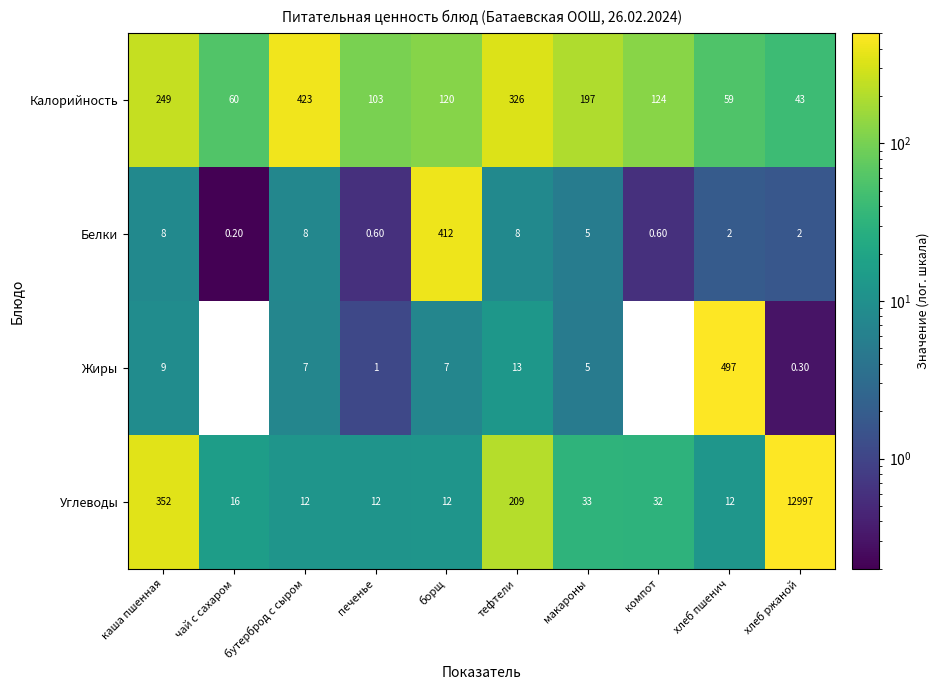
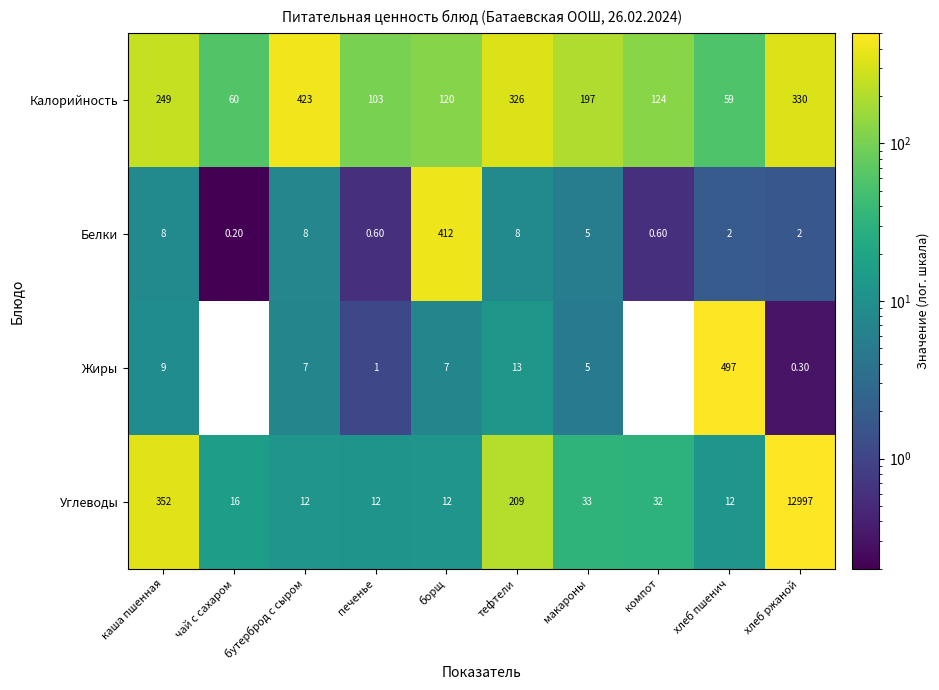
  {
    "Калорийность": {
      "каша пшенная": 249,
      "чай с сахаром": 60,
      "бутерброд с сыром": 423,
      "печенье": 103,
      "борщ": 120,
      "тефтели": 326,
      "макароны": 197,
      "компот": 124,
      "хлеб пшенич": 59,
-     "хлеб ржаной": 43
+     "хлеб ржаной": 330
    },
    "Белки": {
      "каша пшенная": 8,
      "чай с сахаром": 0.20,
      "бутерброд с сыром": 8,
      "печенье": 0.60,
      "борщ": 412,
      "тефтели": 8,
      "макароны": 5,
      "компот": 0.60,
      "хлеб пшенич": 2,
      "хлеб ржаной": 2
    },
    "Жиры": {
      "каша пшенная": 9,
      "бутерброд с сыром": 7,
      "печенье": 1,
      "борщ": 7,
      "тефтели": 13,
      "макароны": 5,
      "хлеб пшенич": 497,
      "хлеб ржаной": 0.30
    },
    "Углеводы": {
      "каша пшенная": 352,
      "чай с сахаром": 16,
      "бутерброд с сыром": 12,
      "печенье": 12,
      "борщ": 12,
      "тефтели": 209,
      "макароны": 33,
      "компот": 32,
      "хлеб пшенич": 12,
      "хлеб ржаной": 12997
    }
  }
